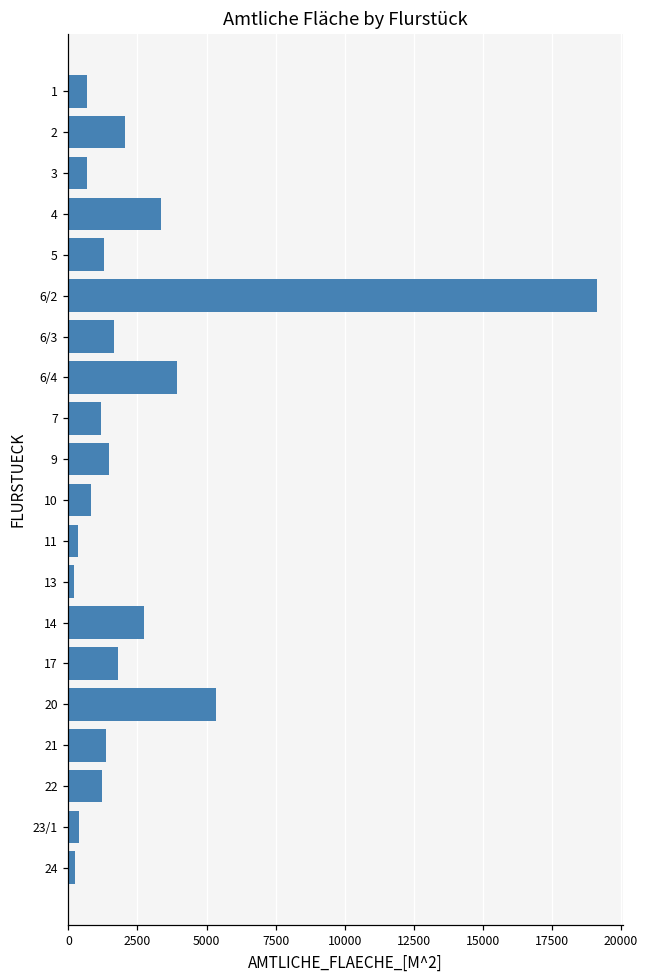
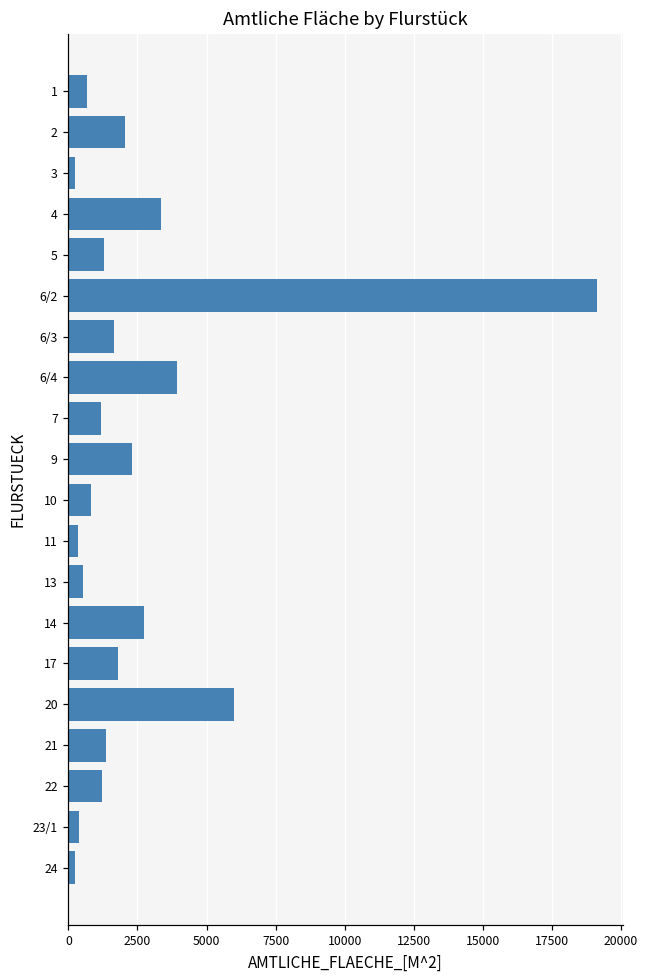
  {
    "1": 700,
    "2": 2000,
-   "3": 700,
+   "3": 300,
    "4": 3300,
    "5": 1300,
    "6/2": 19100,
    "6/3": 1700,
    "6/4": 3900,
    "7": 1200,
-   "9": 1500,
+   "9": 2300,
    "10": 800,
    "11": 400,
-   "13": 200,
+   "13": 500,
    "14": 2800,
    "17": 1800,
-   "20": 5300,
+   "20": 6000,
    "21": 1400,
    "22": 1200,
    "23/1": 400,
    "24": 200
  }
